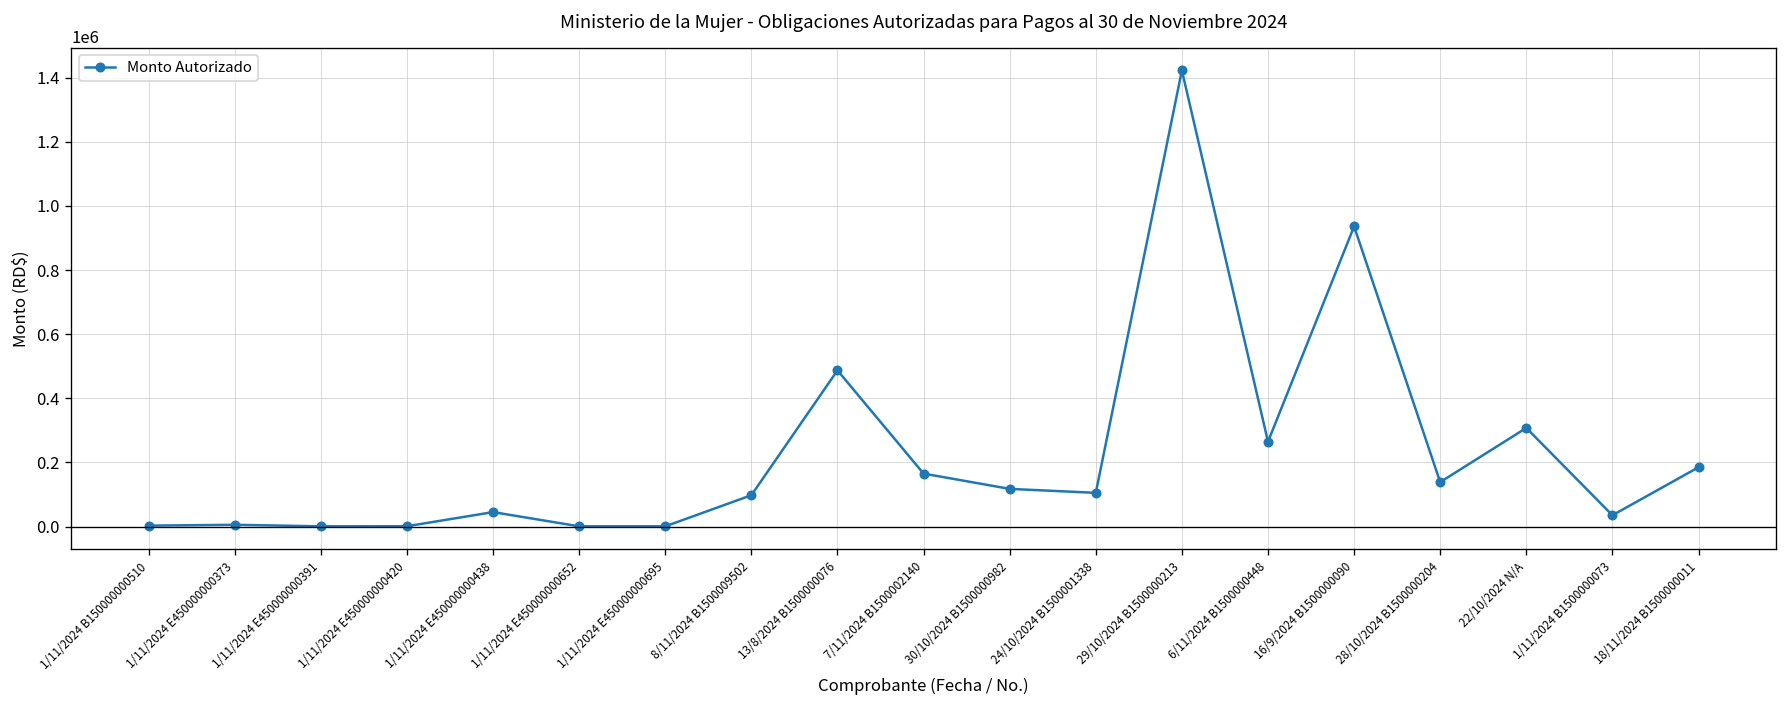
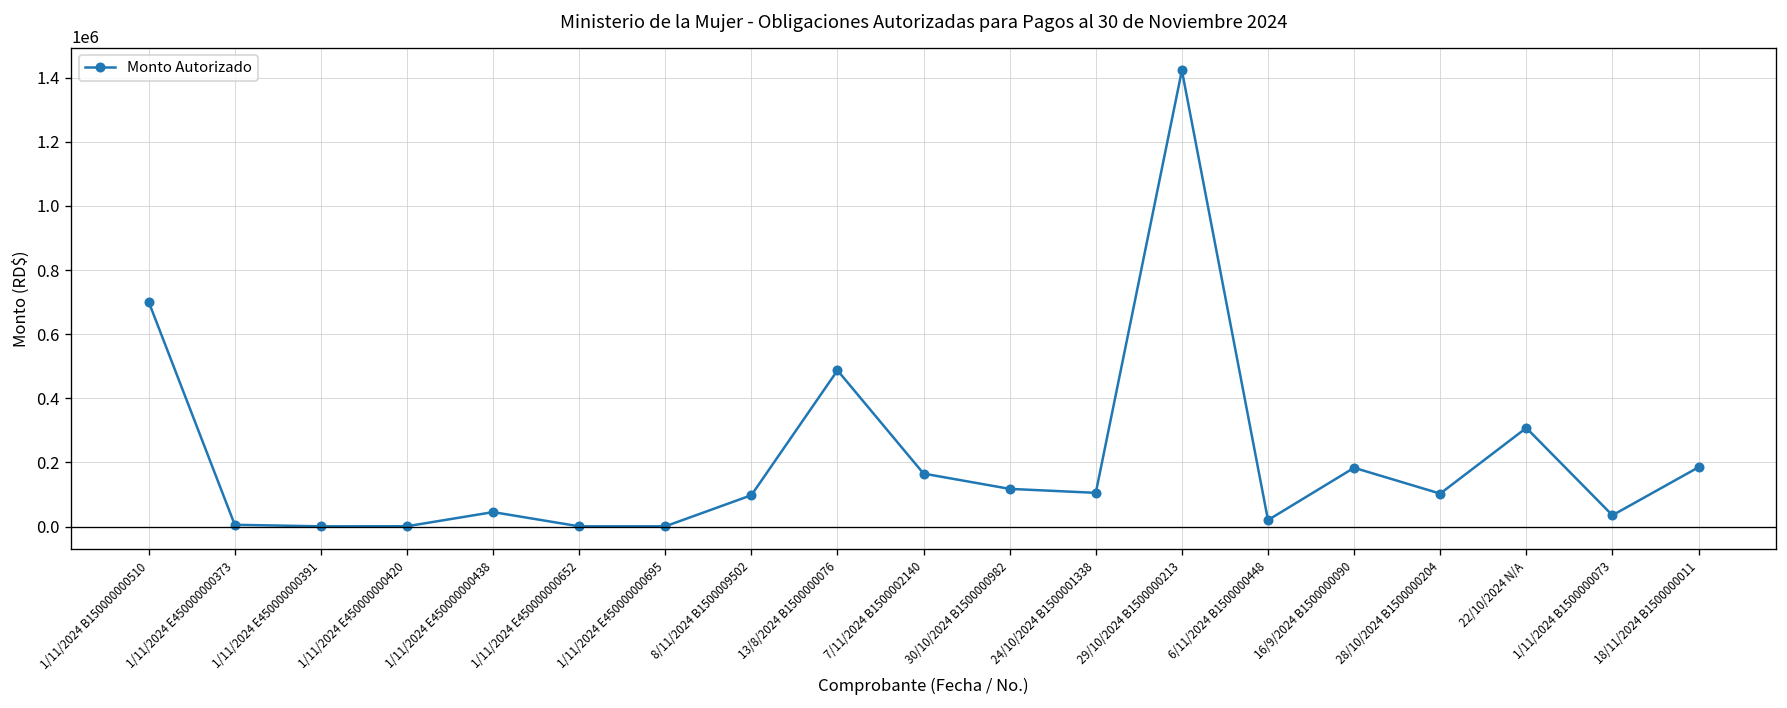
  {
-   "1/11/2024 B150000000510": 0,
+   "1/11/2024 B150000000510": 700000,
    "1/11/2024 E450000000373": 10000,
    "1/11/2024 E450000000391": 0,
    "1/11/2024 E450000000420": 0,
    "1/11/2024 E450000000438": 40000,
    "1/11/2024 E450000000652": 0,
    "1/11/2024 E450000000695": 0,
    "8/11/2024 B1500009502": 100000,
    "13/8/2024 B1500000076": 490000,
    "7/11/2024 B1500002140": 170000,
    "30/10/2024 B1500000982": 120000,
    "24/10/2024 B1500001338": 110000,
    "29/10/2024 B1500000213": 1420000,
-   "6/11/2024 B1500000448": 260000,
-   "16/9/2024 B1500000090": 940000,
-   "28/10/2024 B1500000204": 140000,
+   "6/11/2024 B1500000448": 20000,
+   "16/9/2024 B1500000090": 180000,
+   "28/10/2024 B1500000204": 100000,
    "22/10/2024 N/A": 310000,
    "1/11/2024 B1500000073": 40000,
    "18/11/2024 B1500000011": 180000
  }
